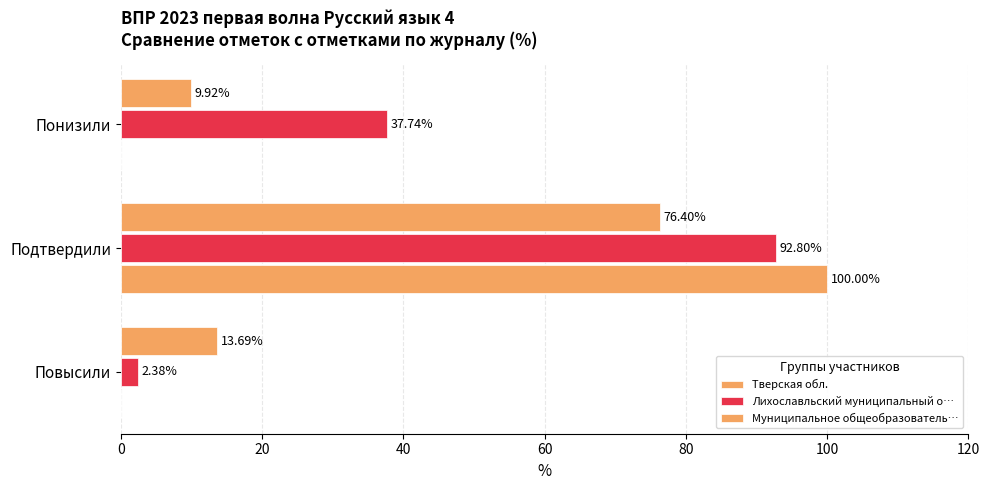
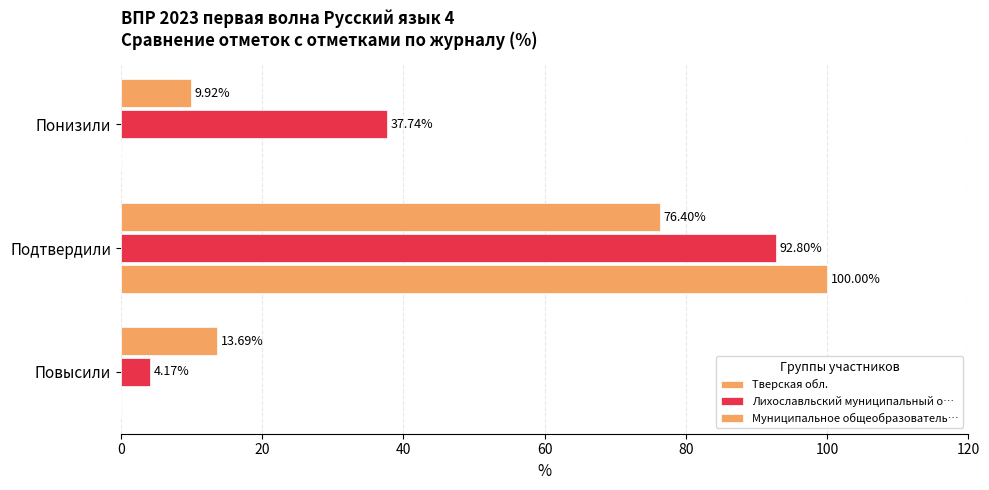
  {
    "Лихославльский муниципальный о…": {
      "Понизили": "37.74%",
      "Подтвердили": "92.80%",
-     "Повысили": "2.38%"
+     "Повысили": "4.17%"
    }
  }
